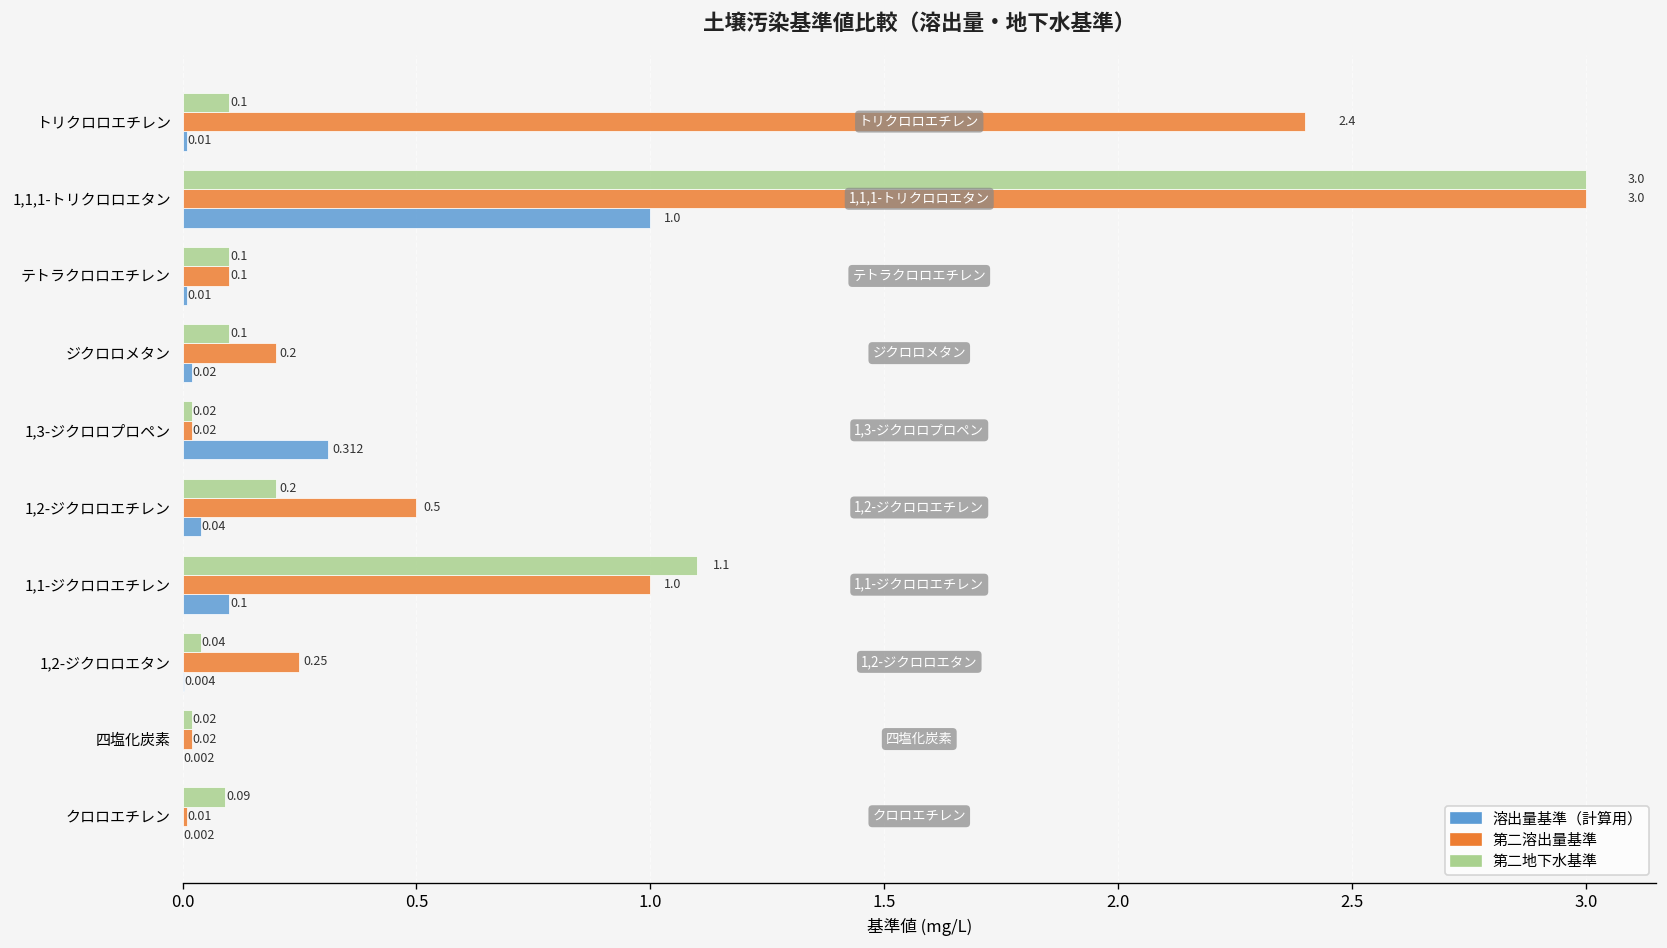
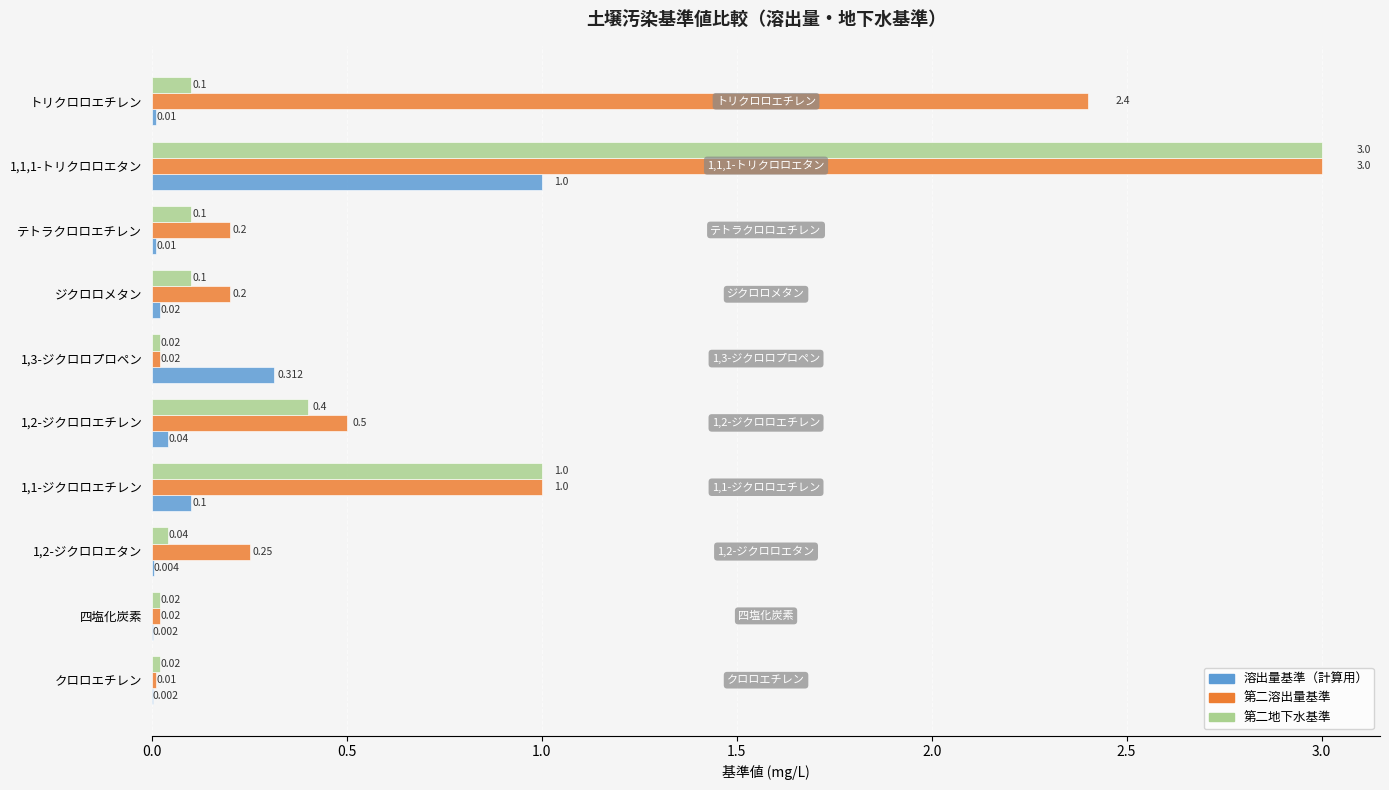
  {
    "溶出量基準（計算用）": {
      "トリクロロエチレン": 0.01,
      "1,1,1-トリクロロエタン": 1.0,
      "テトラクロロエチレン": 0.01,
      "ジクロロメタン": 0.02,
      "1,3-ジクロロプロペン": 0.312,
      "1,2-ジクロロエチレン": 0.04,
      "1,1-ジクロロエチレン": 0.1,
      "1,2-ジクロロエタン": 0.004,
      "四塩化炭素": 0.002,
      "クロロエチレン": 0.002
    },
    "第二溶出量基準": {
-     "テトラクロロエチレン": 0.1,
+     "テトラクロロエチレン": 0.2,
      "ジクロロメタン": 0.2,
      "1,3-ジクロロプロペン": 0.02,
      "1,2-ジクロロエチレン": 0.5,
      "1,1-ジクロロエチレン": 1.0,
      "1,2-ジクロロエタン": 0.25,
      "四塩化炭素": 0.02,
      "クロロエチレン": 0.01
    },
    "第二地下水基準": {
      "トリクロロエチレン": 0.1,
      "テトラクロロエチレン": 0.1,
      "ジクロロメタン": 0.1,
      "1,3-ジクロロプロペン": 0.02,
-     "1,2-ジクロロエチレン": 0.2,
-     "1,1-ジクロロエチレン": 1.1,
+     "1,2-ジクロロエチレン": 0.4,
+     "1,1-ジクロロエチレン": 1.0,
      "1,2-ジクロロエタン": 0.04,
      "四塩化炭素": 0.02,
-     "クロロエチレン": 0.09
+     "クロロエチレン": 0.02
    }
  }
